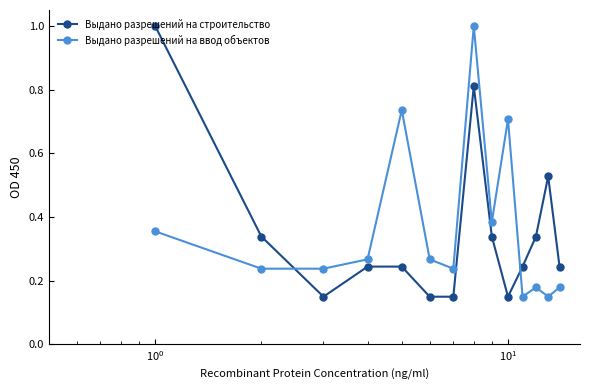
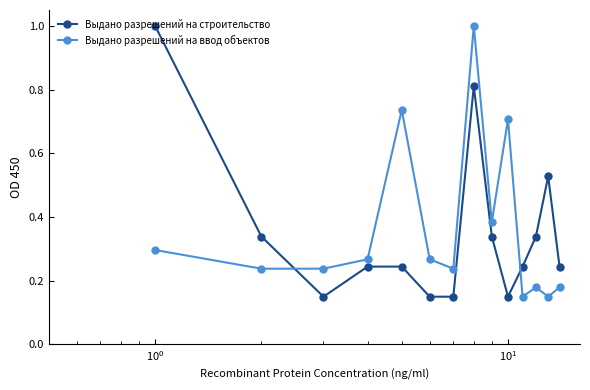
  {
    "Выдано разрешений на строительство": {
      "10^0": 1.00,
      "10^1": 0.15
    },
    "Выдано разрешений на ввод объектов": {
-     "10^0": 0.36,
+     "10^0": 0.30,
      "10^1": 0.71
    }
  }
